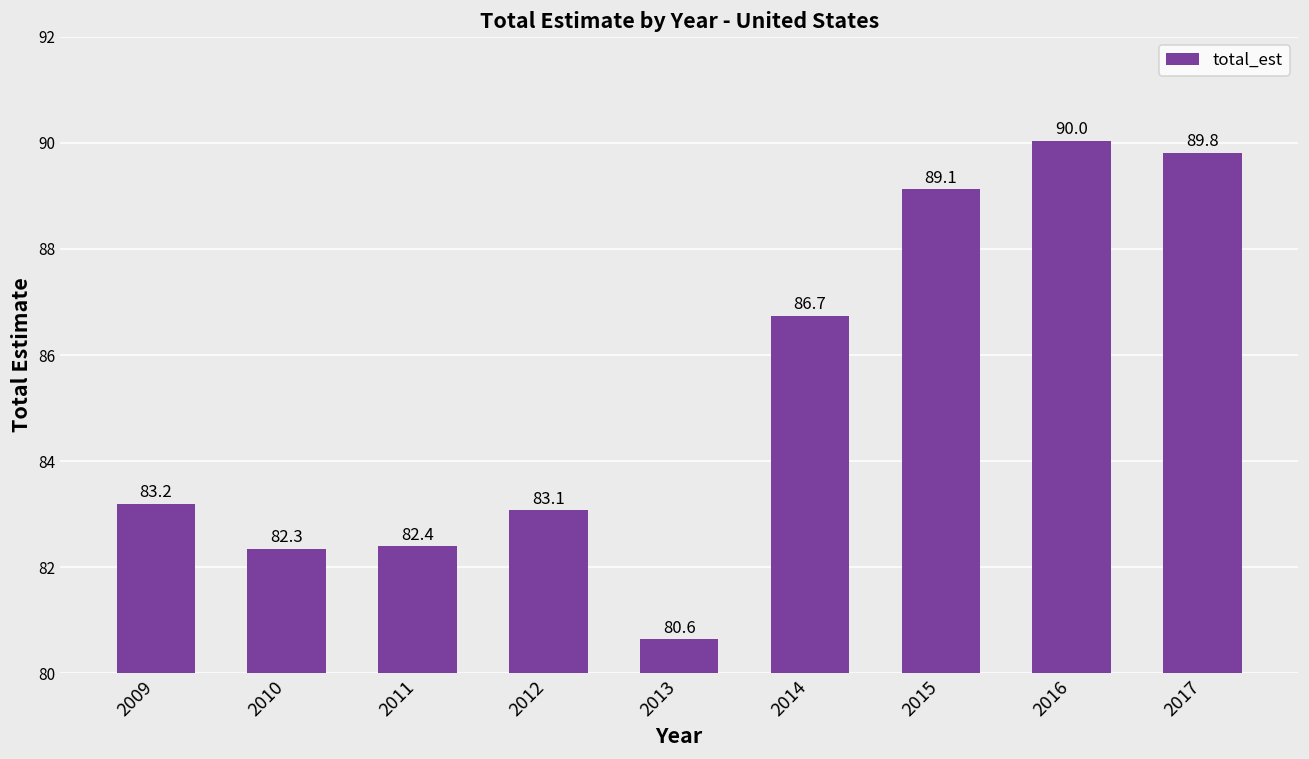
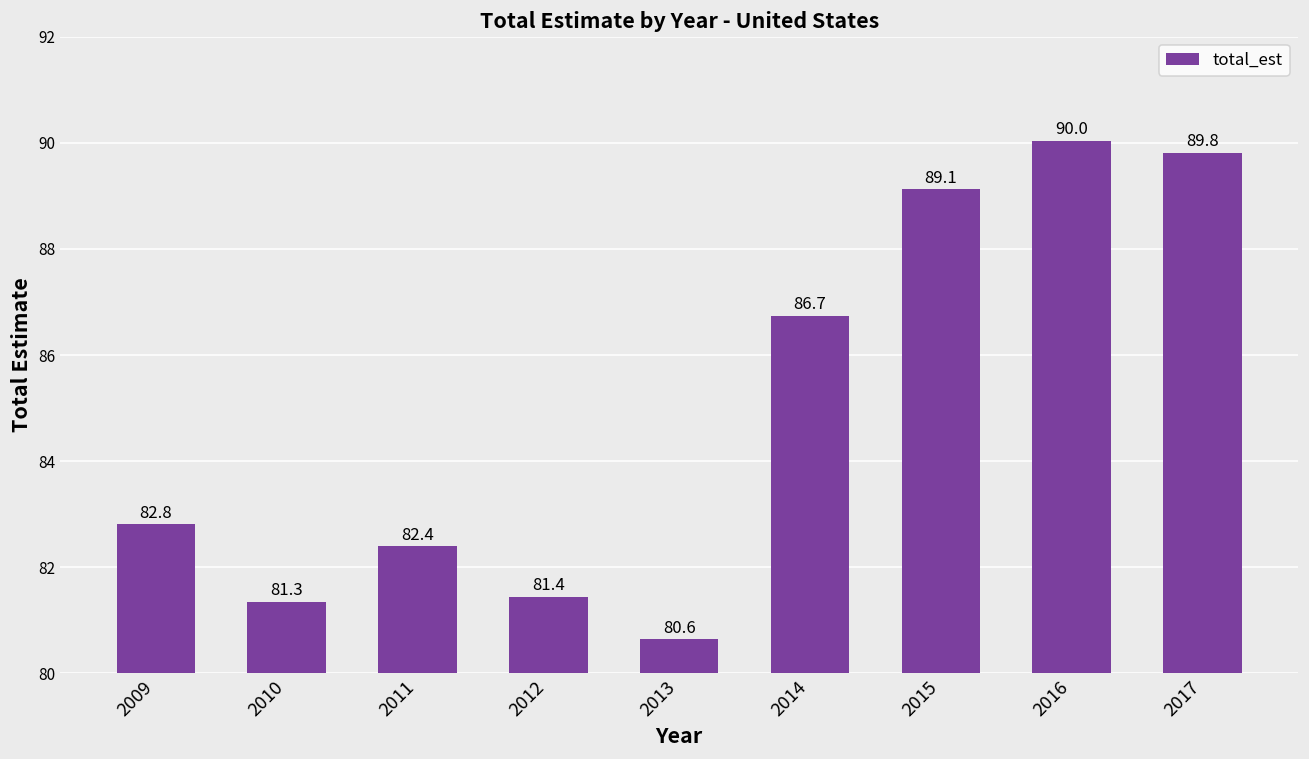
  {
-   "2009": 83.2,
-   "2010": 82.3,
+   "2009": 82.8,
+   "2010": 81.3,
    "2011": 82.4,
-   "2012": 83.1,
+   "2012": 81.4,
    "2013": 80.6,
    "2014": 86.7,
    "2015": 89.1,
    "2016": 90.0,
    "2017": 89.8
  }
